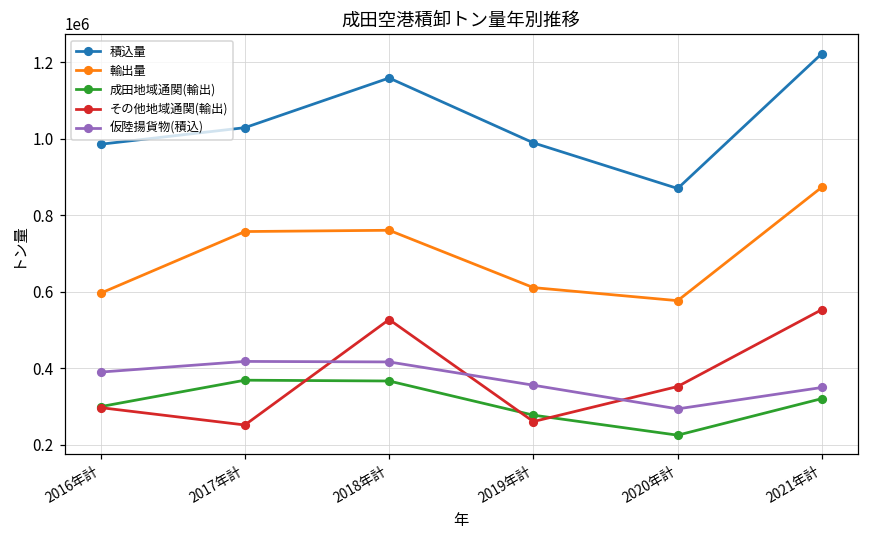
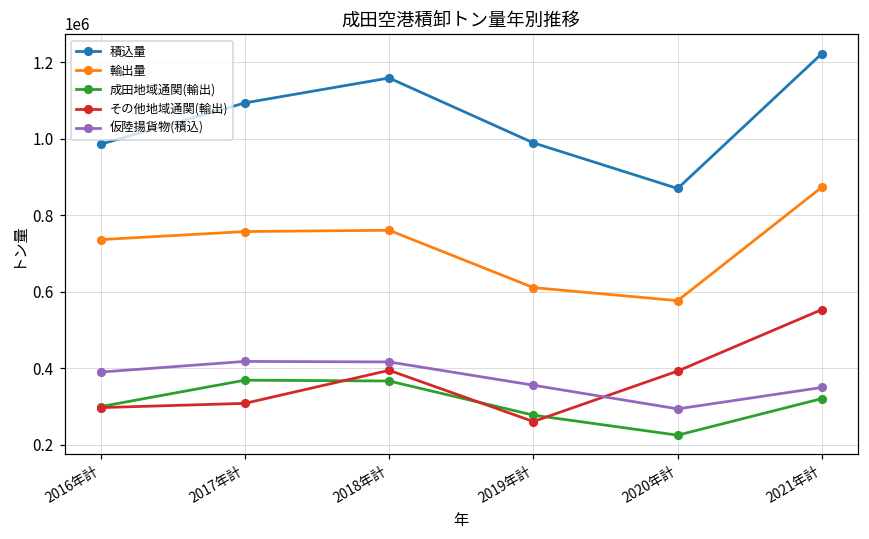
  {
    "積込量": {
      "2016年計": 990000,
-     "2017年計": 1030000,
+     "2017年計": 1090000,
      "2018年計": 1160000,
      "2019年計": 990000,
      "2020年計": 870000,
      "2021年計": 1220000
    },
    "輸出量": {
-     "2016年計": 600000,
+     "2016年計": 740000,
      "2017年計": 760000,
      "2018年計": 760000,
      "2019年計": 610000,
      "2020年計": 580000,
      "2021年計": 870000
    },
    "成田地域通関(輸出)": {
      "2017年計": 370000,
      "2018年計": 370000,
      "2019年計": 280000,
      "2020年計": 220000,
      "2021年計": 320000
    },
    "その他地域通関(輸出)": {
-     "2017年計": 250000,
-     "2018年計": 530000,
+     "2017年計": 310000,
+     "2018年計": 390000,
      "2019年計": 260000,
-     "2020年計": 350000,
+     "2020年計": 390000,
      "2021年計": 550000
    },
    "仮陸揚貨物(積込)": {
      "2016年計": 390000,
      "2017年計": 420000,
      "2018年計": 420000,
      "2019年計": 360000,
      "2020年計": 290000,
      "2021年計": 350000
    }
  }
